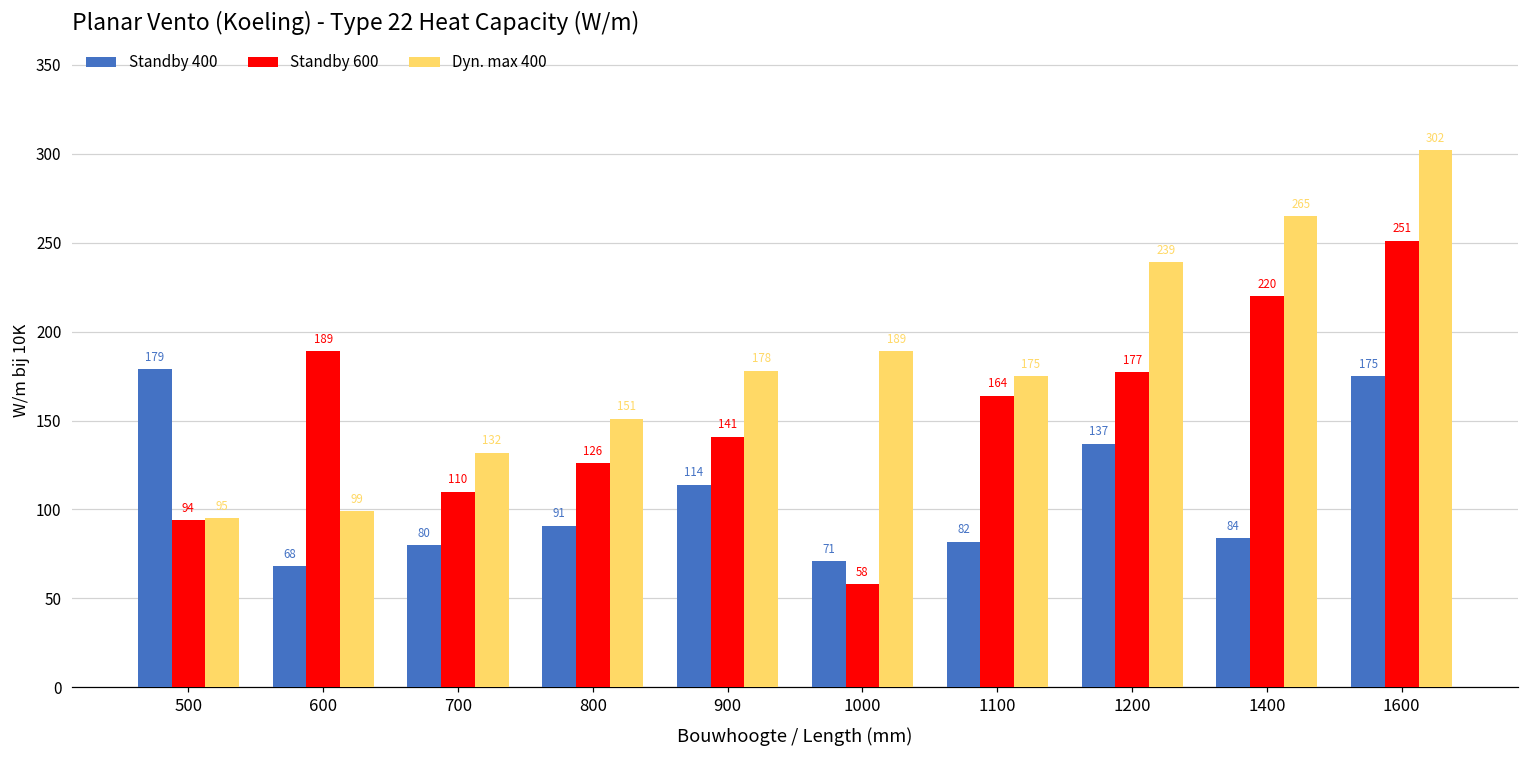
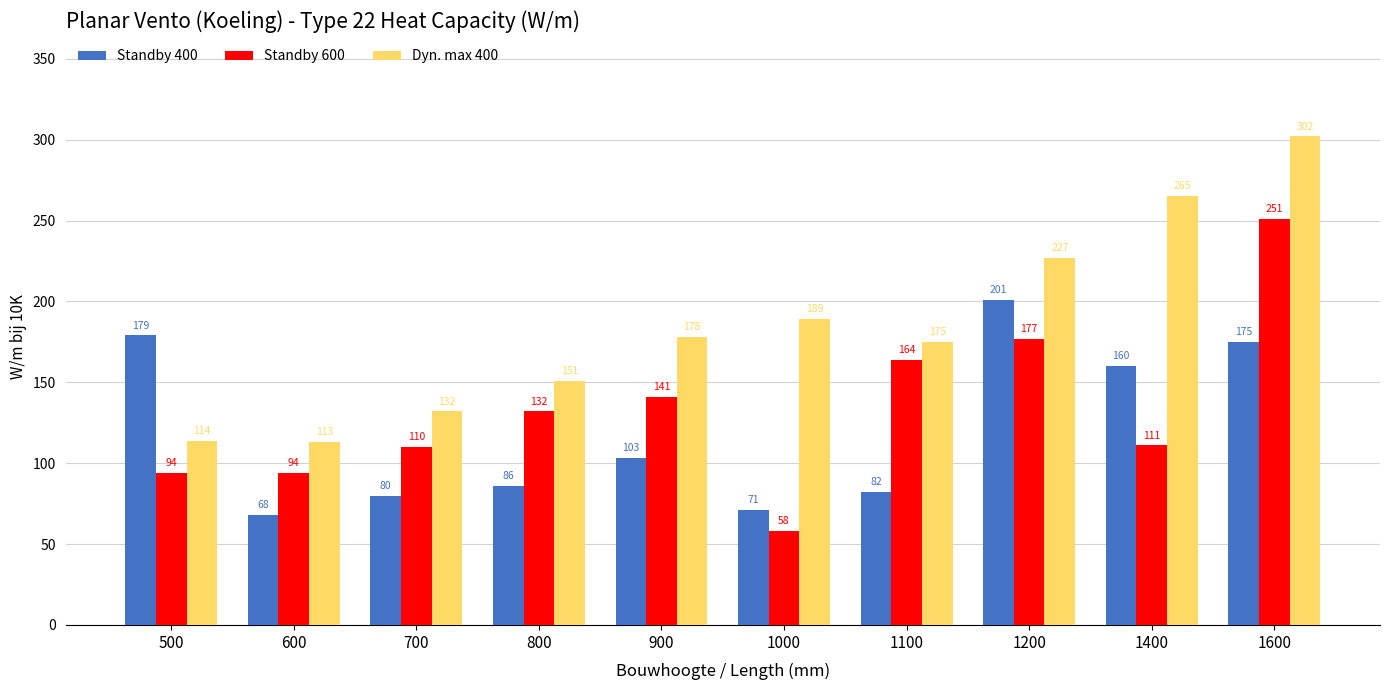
  {
    "Standby 400": {
      "500": 179,
      "600": 68,
      "700": 80,
-     "800": 91,
-     "900": 114,
+     "800": 86,
+     "900": 103,
      "1000": 71,
      "1100": 82,
-     "1200": 137,
-     "1400": 84,
+     "1200": 201,
+     "1400": 160,
      "1600": 175
    },
    "Standby 600": {
      "500": 94,
-     "600": 189,
+     "600": 94,
      "700": 110,
-     "800": 126,
+     "800": 132,
      "900": 141,
      "1000": 58,
      "1100": 164,
      "1200": 177,
-     "1400": 220,
+     "1400": 111,
      "1600": 251
    },
    "Dyn. max 400": {
-     "500": 95,
-     "600": 99,
+     "500": 114,
+     "600": 113,
      "700": 132,
      "800": 151,
      "900": 178,
      "1000": 189,
      "1100": 175,
-     "1200": 239,
+     "1200": 227,
      "1400": 265,
      "1600": 302
    }
  }
